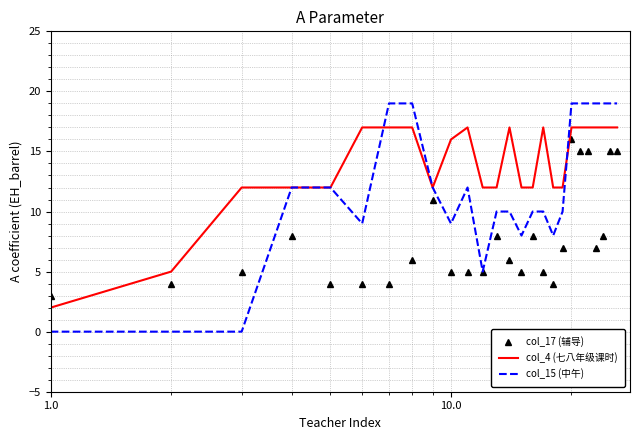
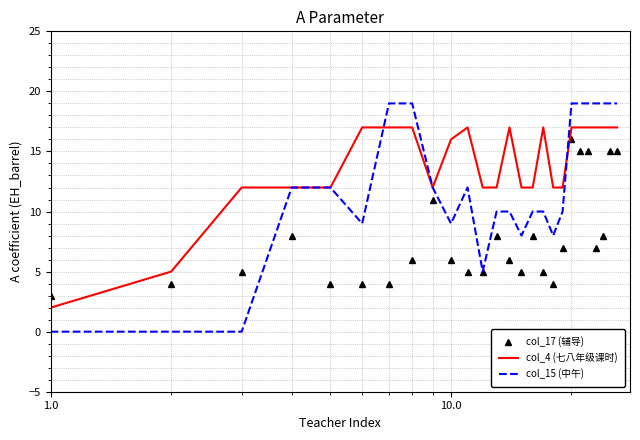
  {
    "col_17 (辅导)": {
      "1.0": 3,
-     "10.0": 5
+     "10.0": 6
    },
    "col_4 (七八年级课时)": {
      "1.0": 2,
      "10.0": 16
    },
    "col_15 (中午)": {
      "1.0": 0,
      "10.0": 9
    }
  }
